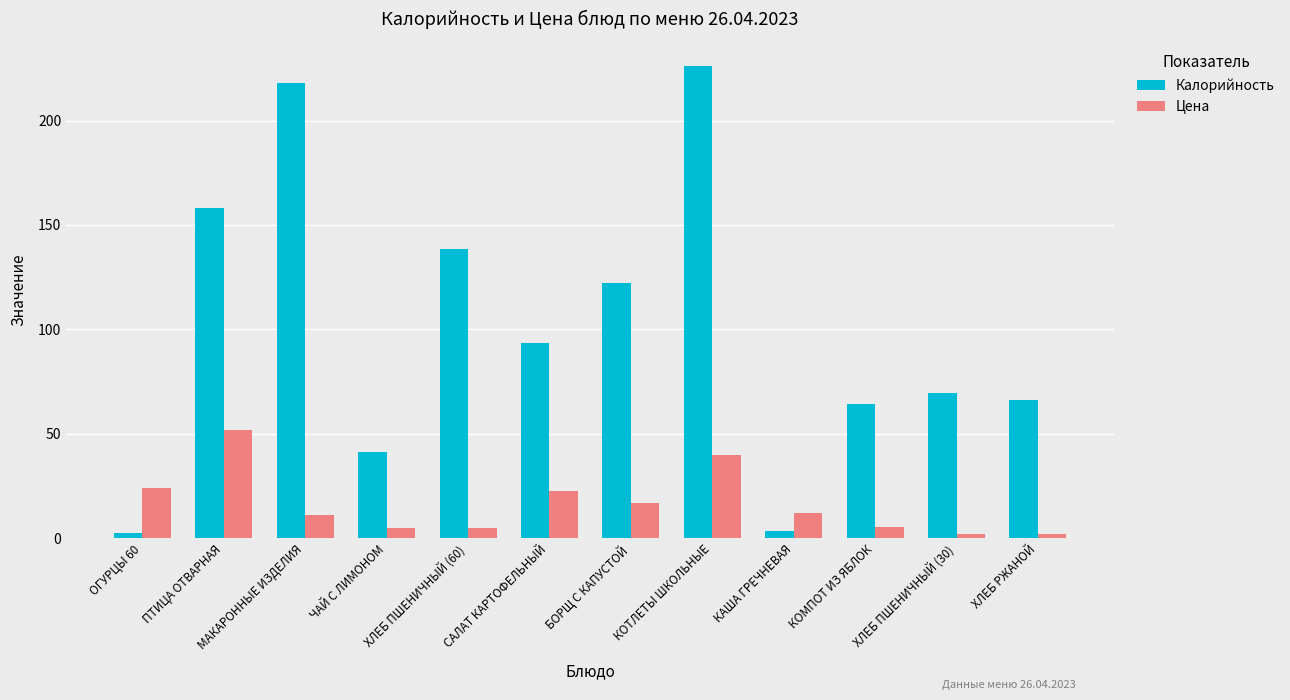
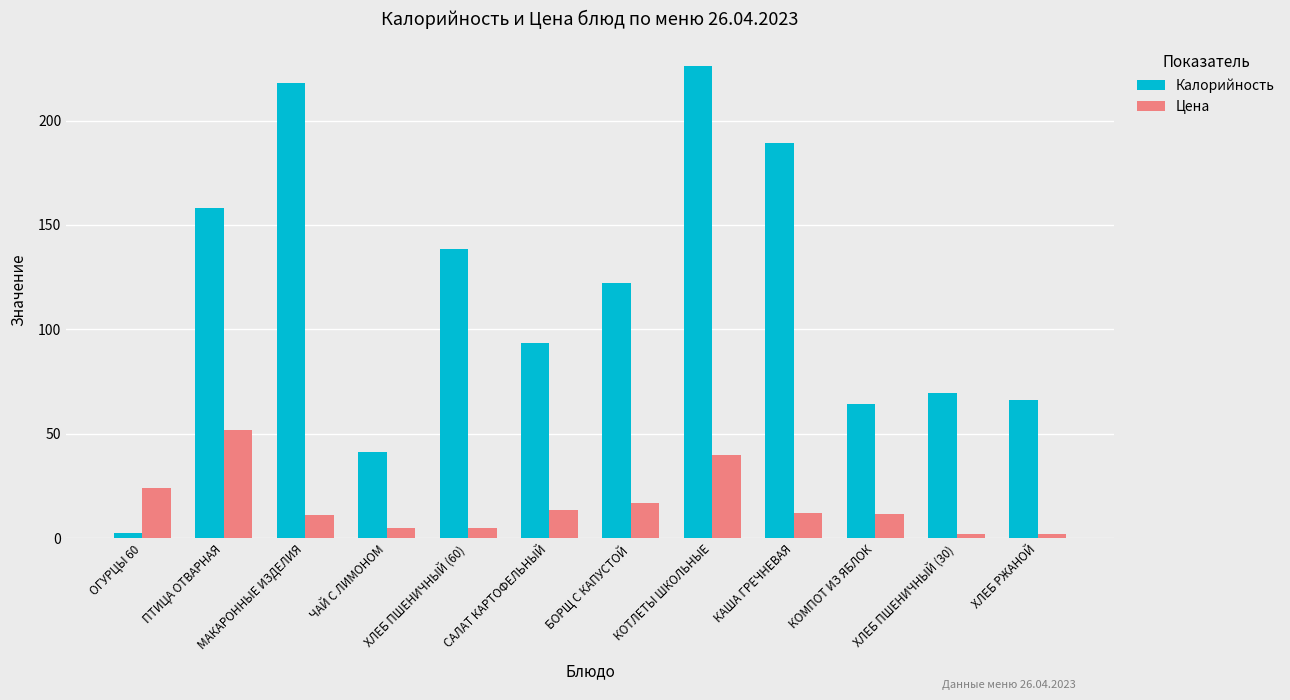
  {
    "Калорийность": {
      "ОГУРЦЫ 60": 2,
      "ПТИЦА ОТВАРНАЯ": 158,
      "МАКАРОННЫЕ ИЗДЕЛИЯ": 218,
      "ЧАЙ С ЛИМОНОМ": 41,
      "ХЛЕБ ПШЕНИЧНЫЙ (60)": 139,
      "САЛАТ КАРТОФЕЛЬНЫЙ": 93,
      "БОРЩ С КАПУСТОЙ": 122,
      "КОТЛЕТЫ ШКОЛЬНЫЕ": 226,
-     "КАША ГРЕЧНЕВАЯ": 4,
+     "КАША ГРЕЧНЕВАЯ": 189,
      "КОМПОТ ИЗ ЯБЛОК": 64,
      "ХЛЕБ ПШЕНИЧНЫЙ (30)": 69,
      "ХЛЕБ РЖАНОЙ": 66
    },
    "Цена": {
      "ОГУРЦЫ 60": 24,
      "ПТИЦА ОТВАРНАЯ": 52,
      "МАКАРОННЫЕ ИЗДЕЛИЯ": 11,
      "ЧАЙ С ЛИМОНОМ": 5,
      "ХЛЕБ ПШЕНИЧНЫЙ (60)": 5,
-     "САЛАТ КАРТОФЕЛЬНЫЙ": 23,
+     "САЛАТ КАРТОФЕЛЬНЫЙ": 14,
      "БОРЩ С КАПУСТОЙ": 17,
      "КОТЛЕТЫ ШКОЛЬНЫЕ": 40,
      "КАША ГРЕЧНЕВАЯ": 12,
-     "КОМПОТ ИЗ ЯБЛОК": 5,
+     "КОМПОТ ИЗ ЯБЛОК": 12,
      "ХЛЕБ ПШЕНИЧНЫЙ (30)": 2,
      "ХЛЕБ РЖАНОЙ": 2
    }
  }
